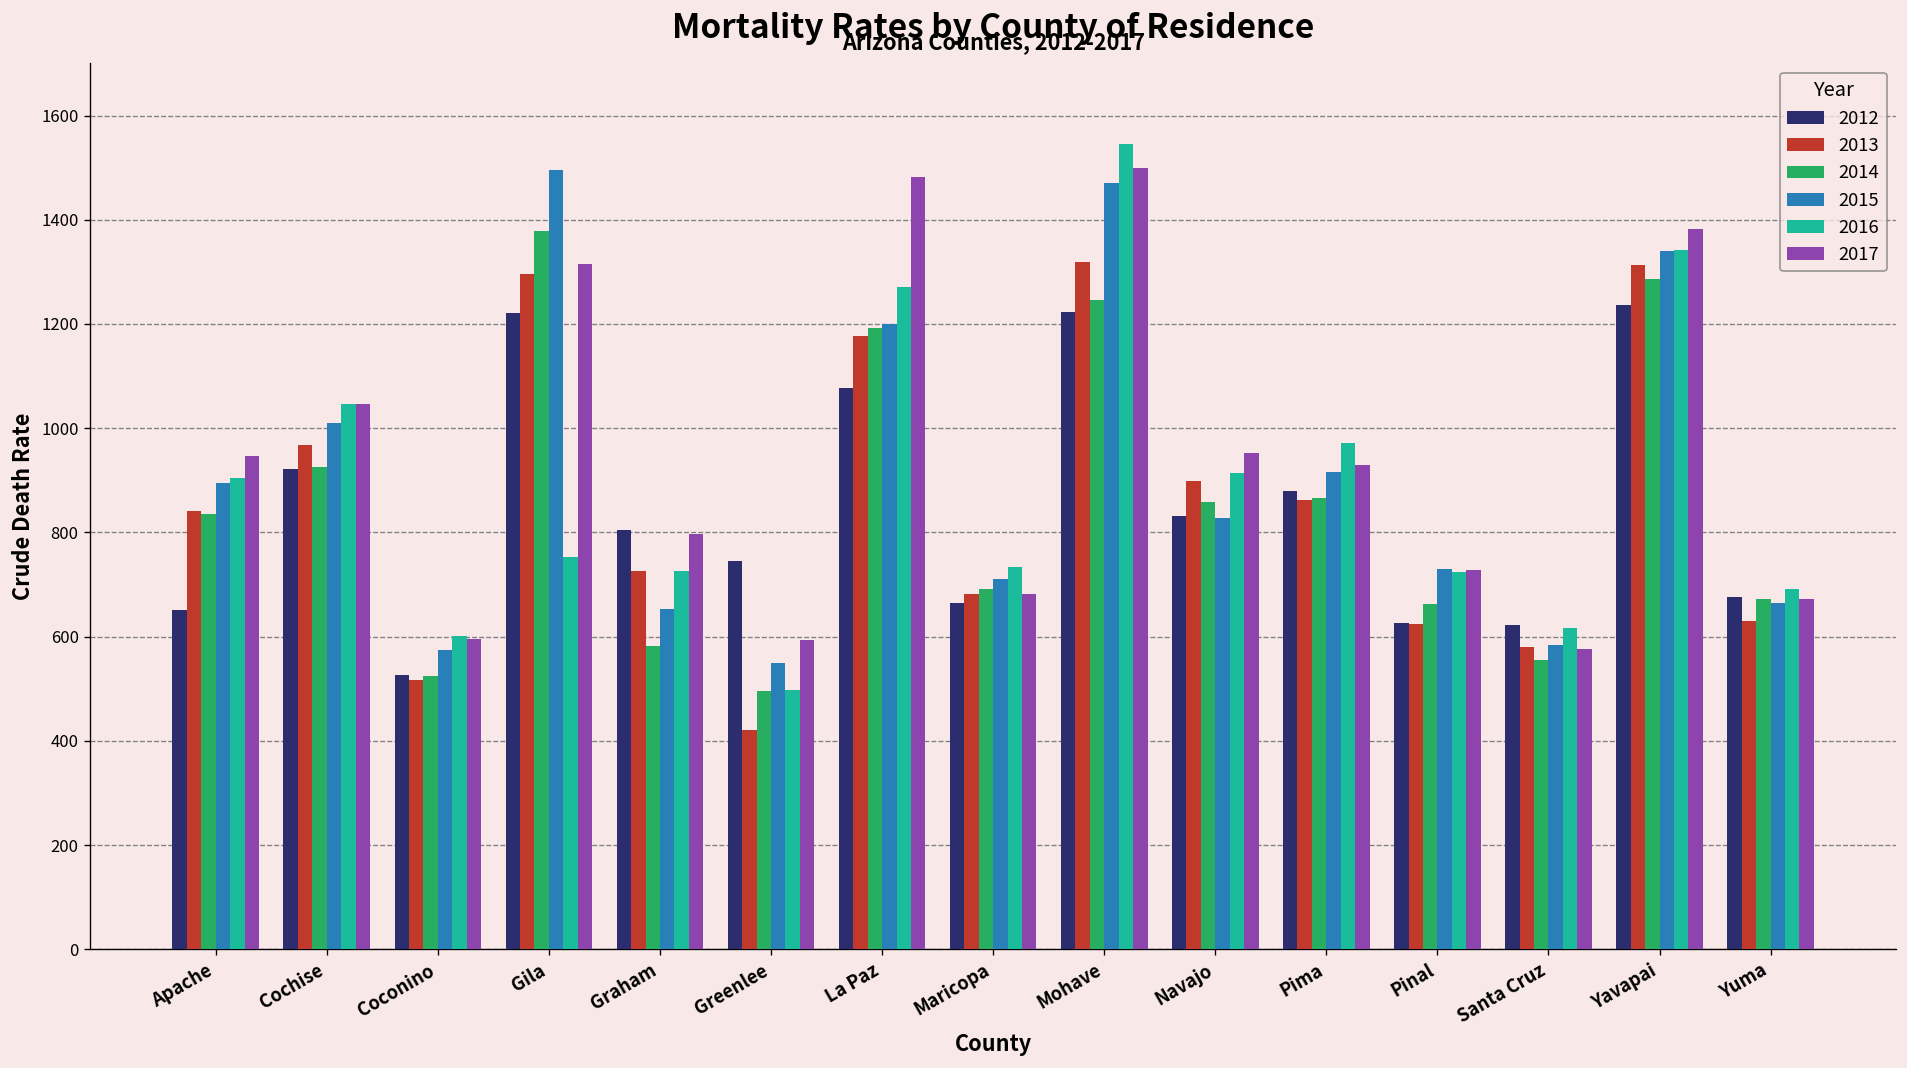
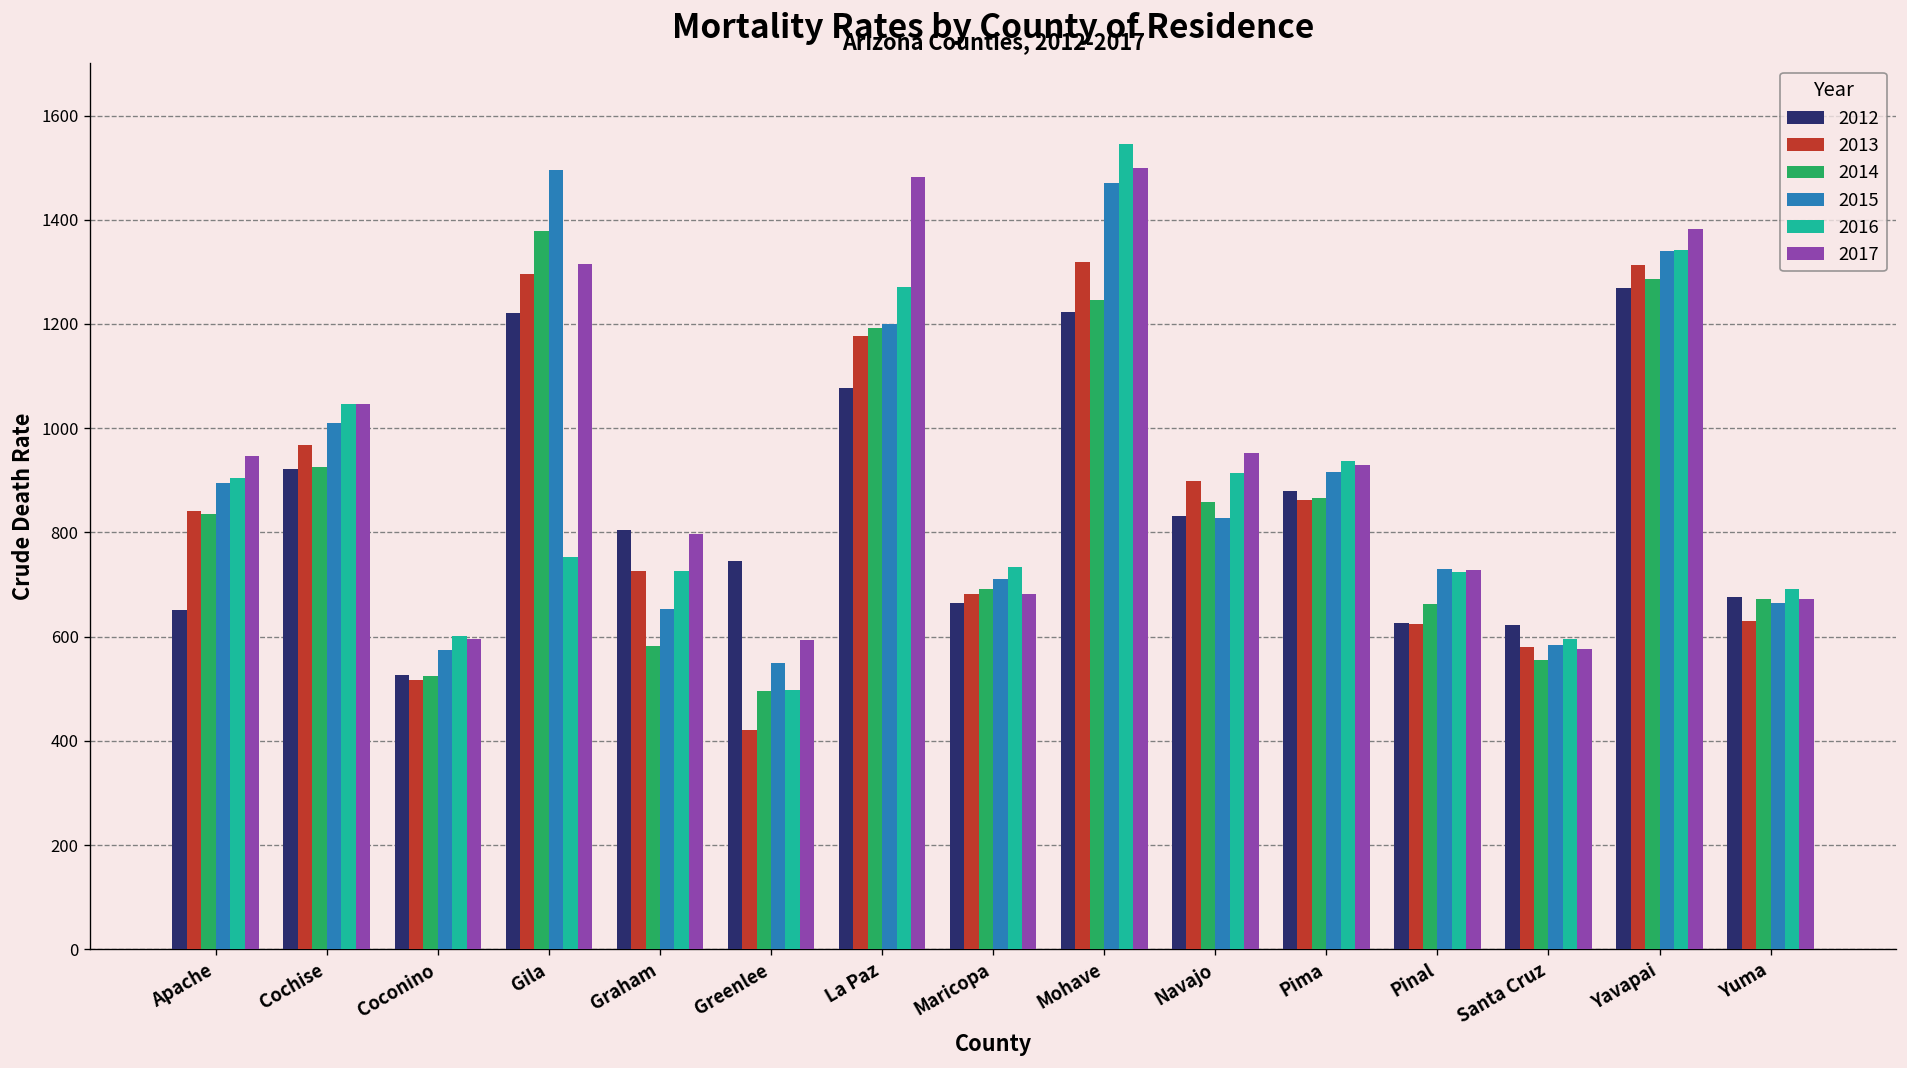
  {
    "2012": {
      "Apache": 650,
      "Cochise": 920,
      "Coconino": 530,
      "Gila": 1220,
      "Graham": 800,
      "Greenlee": 740,
      "La Paz": 1080,
      "Maricopa": 660,
      "Mohave": 1220,
      "Navajo": 830,
      "Pima": 880,
      "Pinal": 630,
      "Santa Cruz": 620,
-     "Yavapai": 1240,
+     "Yavapai": 1270,
      "Yuma": 680
    },
    "2013": {
      "Apache": 840,
      "Cochise": 970,
      "Coconino": 520,
      "Gila": 1300,
      "Graham": 730,
      "Greenlee": 420,
      "La Paz": 1180,
      "Maricopa": 680,
      "Mohave": 1320,
      "Navajo": 900,
      "Pima": 860,
      "Pinal": 620,
      "Santa Cruz": 580,
      "Yavapai": 1310,
      "Yuma": 630
    },
    "2014": {
      "Apache": 840,
      "Cochise": 930,
      "Coconino": 530,
      "Gila": 1380,
      "Graham": 580,
      "Greenlee": 500,
      "La Paz": 1190,
      "Maricopa": 690,
      "Mohave": 1250,
      "Navajo": 860,
      "Pima": 870,
      "Pinal": 660,
      "Santa Cruz": 560,
      "Yavapai": 1290,
      "Yuma": 670
    },
    "2015": {
      "Apache": 890,
      "Cochise": 1010,
      "Coconino": 570,
      "Gila": 1500,
      "Graham": 650,
      "Greenlee": 550,
      "La Paz": 1200,
      "Maricopa": 710,
      "Mohave": 1470,
      "Navajo": 830,
      "Pima": 920,
      "Pinal": 730,
      "Santa Cruz": 580,
      "Yavapai": 1340,
      "Yuma": 660
    },
    "2016": {
      "Apache": 910,
      "Cochise": 1050,
      "Coconino": 600,
      "Gila": 750,
      "Graham": 730,
      "Greenlee": 500,
      "La Paz": 1270,
      "Maricopa": 730,
      "Mohave": 1550,
      "Navajo": 910,
-     "Pima": 970,
+     "Pima": 940,
      "Pinal": 720,
-     "Santa Cruz": 620,
+     "Santa Cruz": 600,
      "Yavapai": 1340,
      "Yuma": 690
    },
    "2017": {
      "Apache": 950,
      "Cochise": 1050,
      "Coconino": 600,
      "Gila": 1320,
      "Graham": 800,
      "Greenlee": 590,
      "La Paz": 1480,
      "Maricopa": 680,
      "Mohave": 1500,
      "Navajo": 950,
      "Pima": 930,
      "Pinal": 730,
      "Santa Cruz": 580,
      "Yavapai": 1380,
      "Yuma": 670
    }
  }
